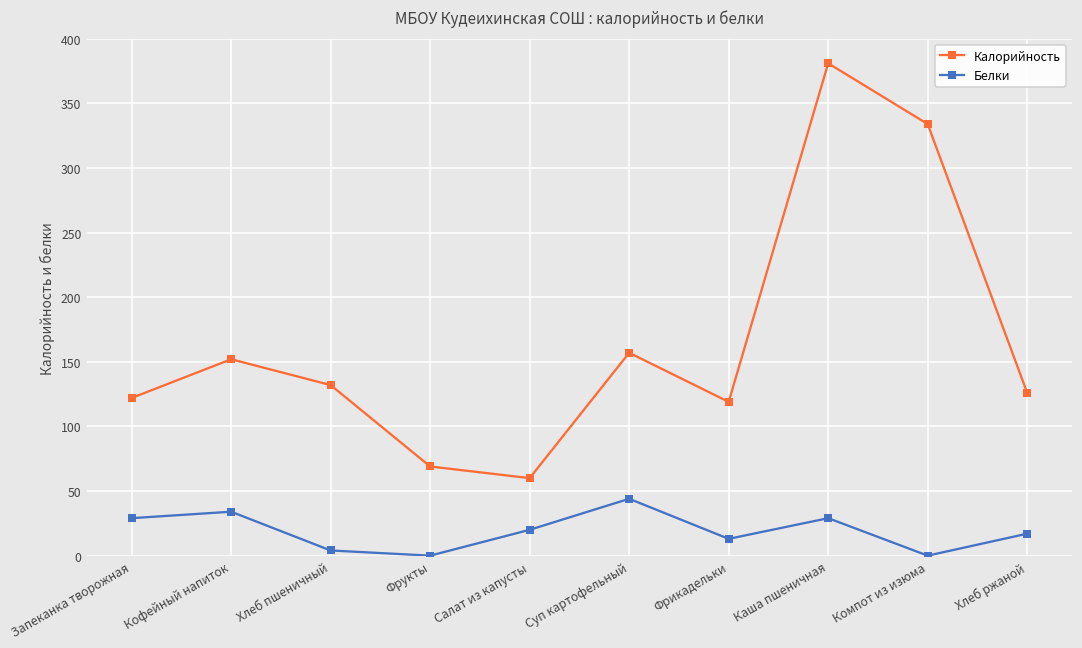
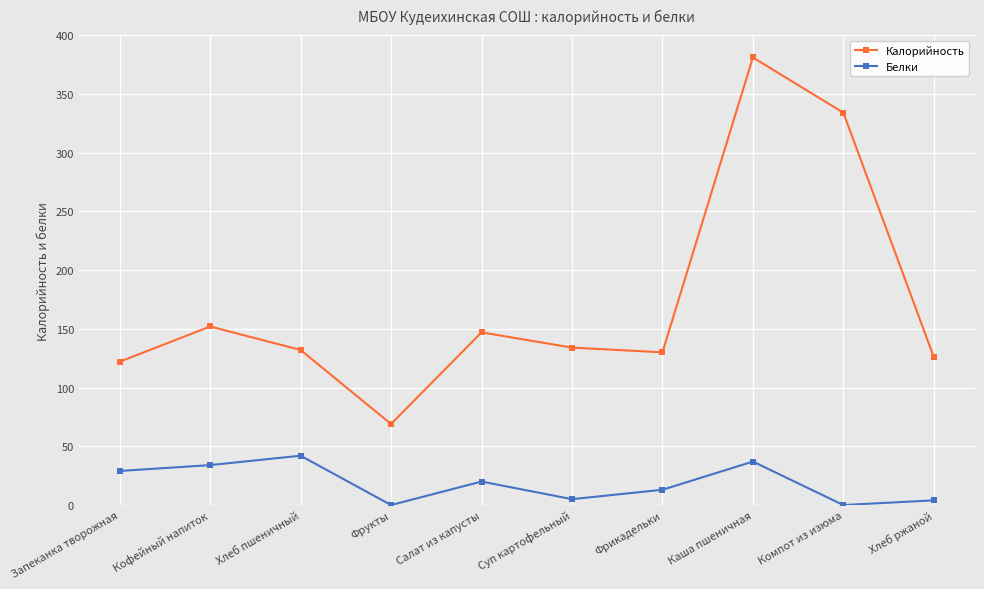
  {
    "Калорийность": {
      "Запеканка творожная": 122,
      "Кофейный напиток": 152,
      "Хлеб пшеничный": 132,
      "Фрукты": 69,
-     "Салат из капусты": 60,
-     "Суп картофельный": 157,
-     "Фрикадельки": 119,
+     "Салат из капусты": 147,
+     "Суп картофельный": 134,
+     "Фрикадельки": 130,
      "Каша пшеничная": 381,
      "Компот из изюма": 334,
      "Хлеб ржаной": 126
    },
    "Белки": {
      "Запеканка творожная": 29,
      "Кофейный напиток": 34,
-     "Хлеб пшеничный": 4,
+     "Хлеб пшеничный": 42,
      "Фрукты": 0,
      "Салат из капусты": 20,
-     "Суп картофельный": 44,
+     "Суп картофельный": 5,
      "Фрикадельки": 13,
-     "Каша пшеничная": 29,
+     "Каша пшеничная": 37,
      "Компот из изюма": 0,
-     "Хлеб ржаной": 17
+     "Хлеб ржаной": 4
    }
  }
